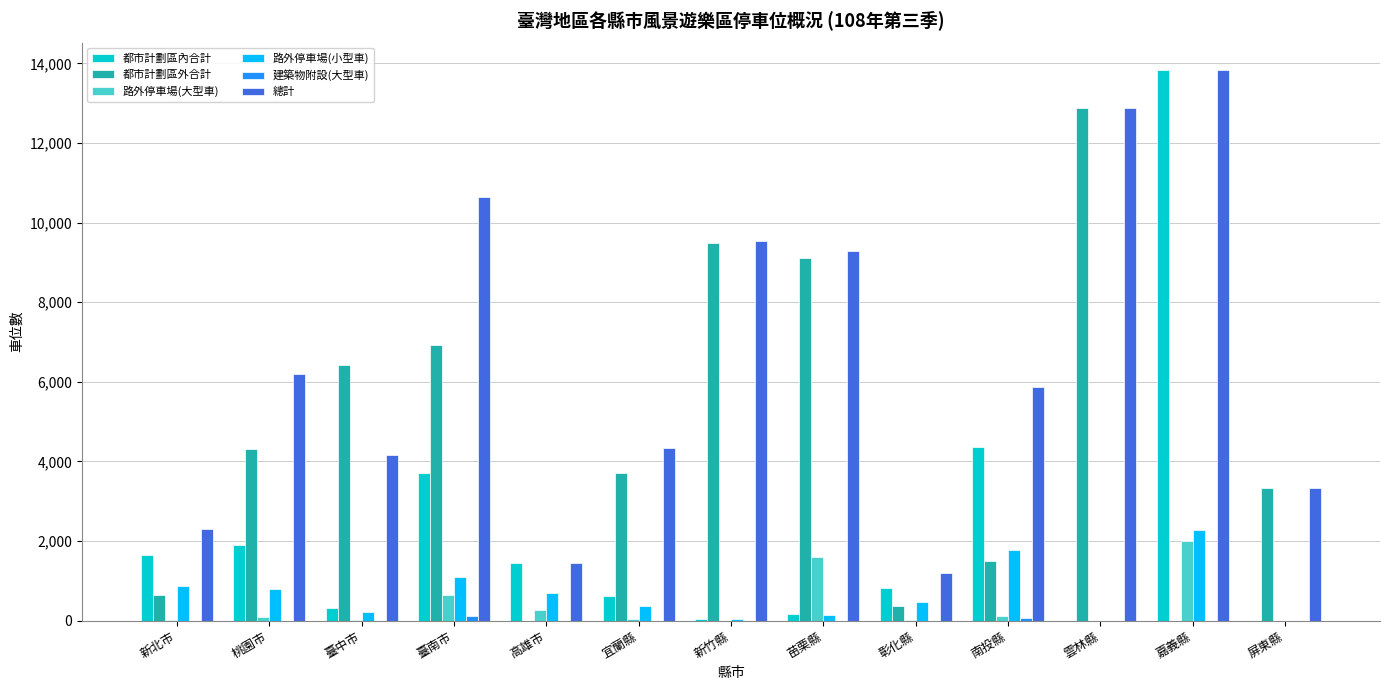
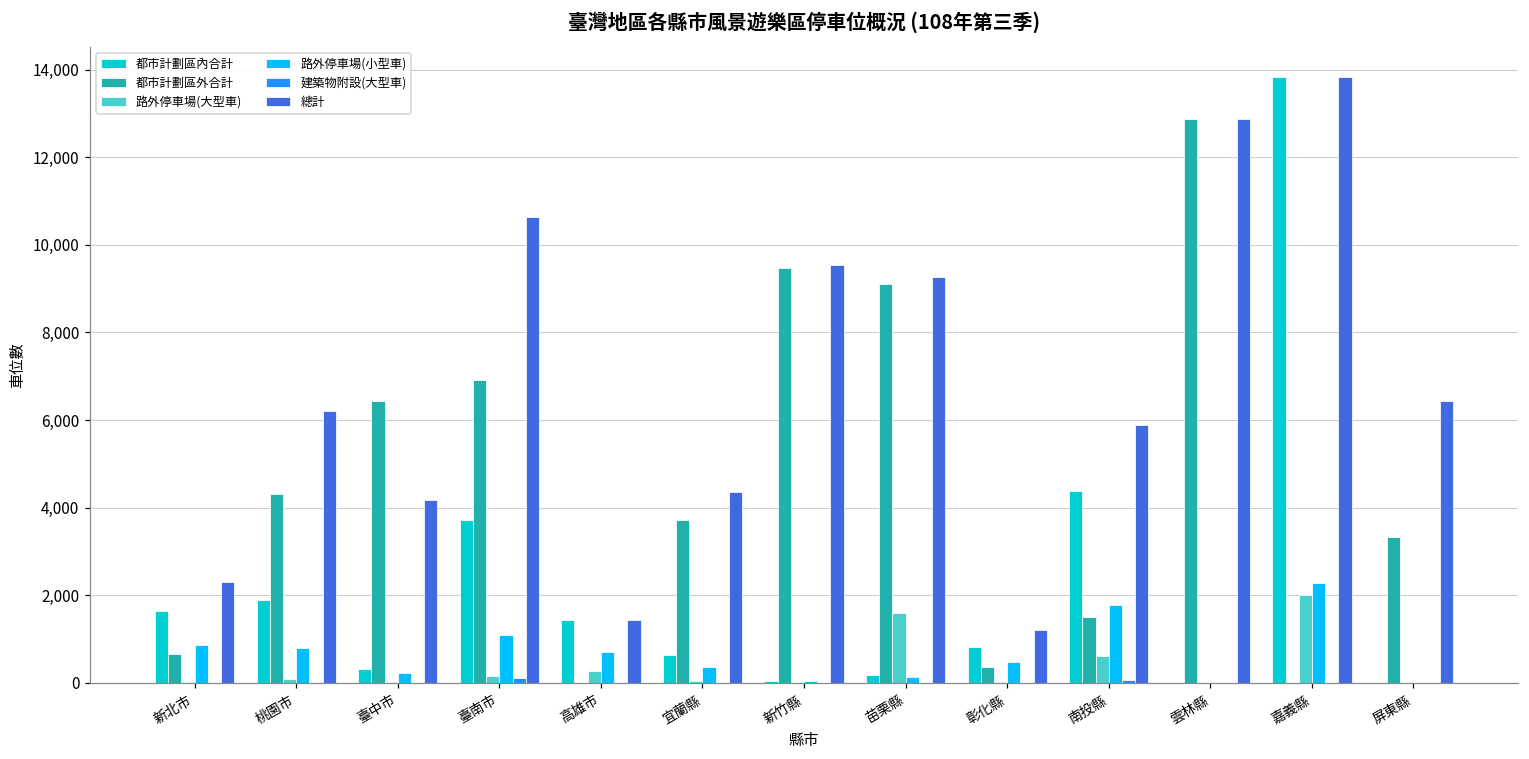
  {
    "路外停車場(大型車)": {
      "桃園市": "100",
-     "臺南市": "700",
+     "臺南市": "200",
      "高雄市": "300",
      "苗栗縣": "1,600",
-     "南投縣": "100",
+     "南投縣": "600",
      "雲林縣": "0",
      "嘉義縣": "2,000",
      "屏東縣": "0"
    },
    "總計": {
      "新北市": "2,300",
      "桃園市": "6,200",
      "臺中市": "4,200",
      "臺南市": "10,600",
      "高雄市": "1,400",
      "宜蘭縣": "4,300",
      "新竹縣": "9,500",
      "苗栗縣": "9,300",
      "彰化縣": "1,200",
      "南投縣": "5,900",
      "雲林縣": "12,900",
      "嘉義縣": "13,800",
-     "屏東縣": "3,300"
+     "屏東縣": "6,400"
    }
  }
